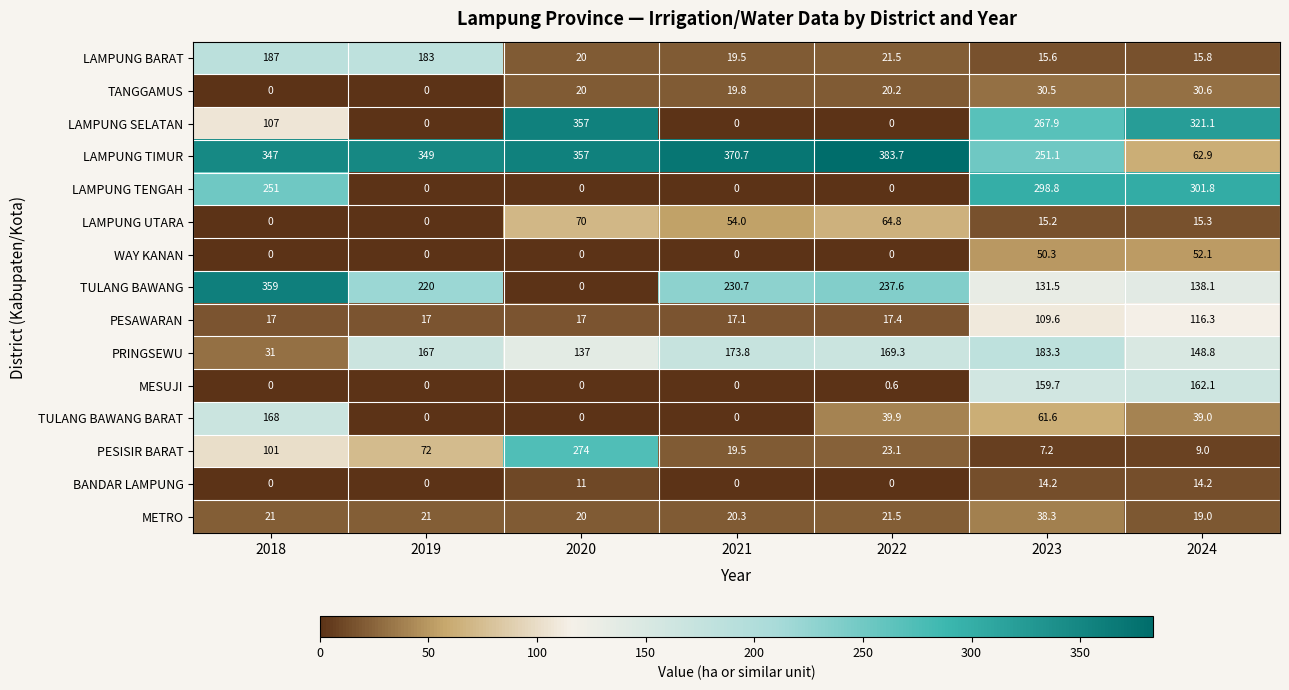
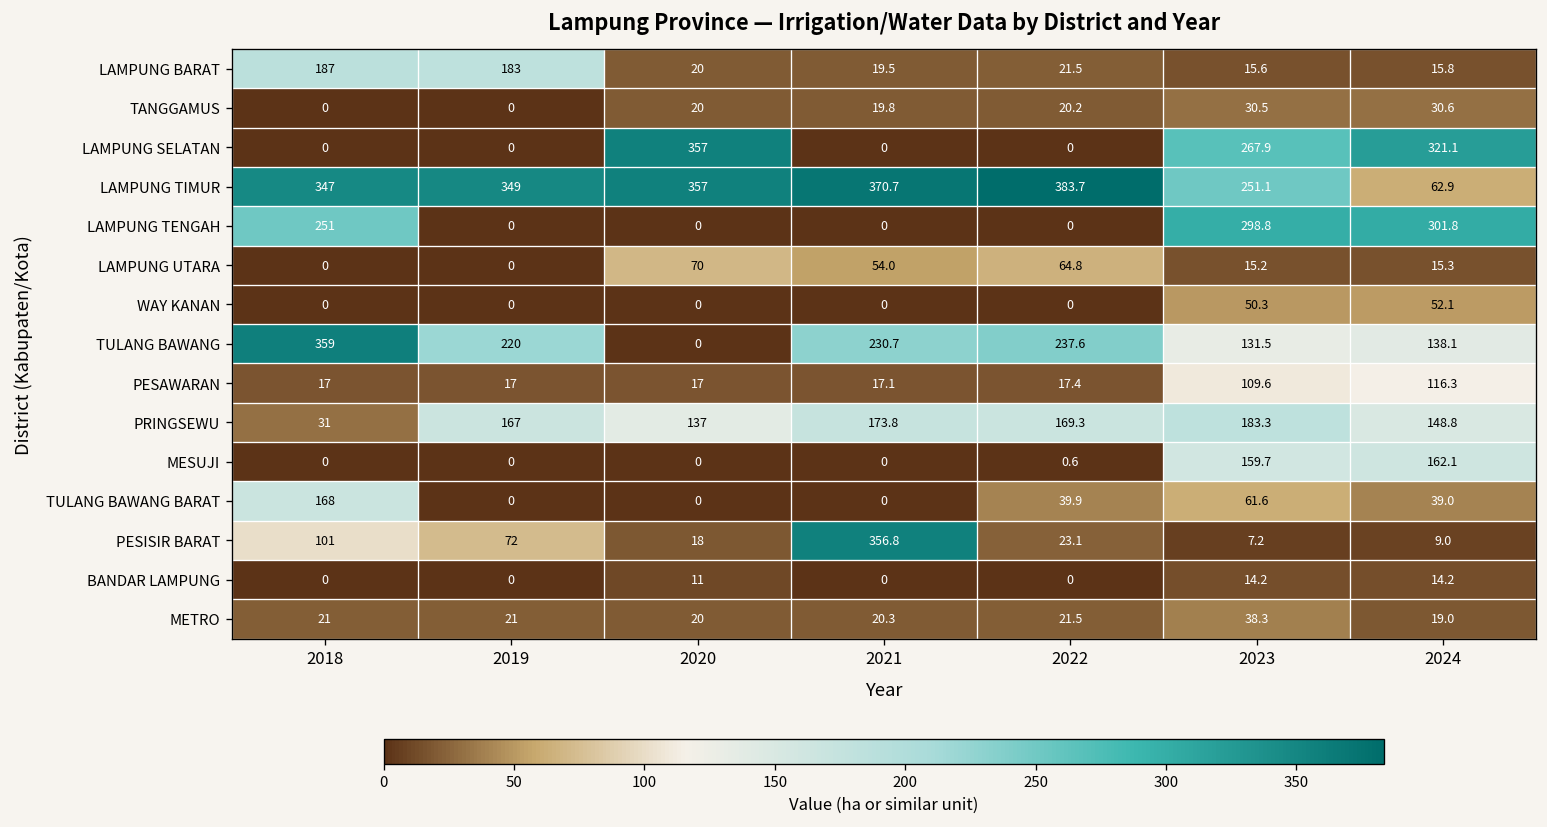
  {
    "LAMPUNG BARAT": {
      "2018": 187,
      "2019": 183,
      "2020": 20,
      "2021": 19.5,
      "2022": 21.5,
      "2023": 15.6,
      "2024": 15.8
    },
    "TANGGAMUS": {
      "2018": 0,
      "2019": 0,
      "2020": 20,
      "2021": 19.8,
      "2022": 20.2,
      "2023": 30.5,
      "2024": 30.6
    },
    "LAMPUNG SELATAN": {
-     "2018": 107,
+     "2018": 0,
      "2019": 0,
      "2020": 357,
      "2021": 0,
      "2022": 0,
      "2023": 267.9,
      "2024": 321.1
    },
    "LAMPUNG TIMUR": {
      "2018": 347,
      "2019": 349,
      "2020": 357,
      "2021": 370.7,
      "2022": 383.7,
      "2023": 251.1,
      "2024": 62.9
    },
    "LAMPUNG TENGAH": {
      "2018": 251,
      "2019": 0,
      "2020": 0,
      "2021": 0,
      "2022": 0,
      "2023": 298.8,
      "2024": 301.8
    },
    "LAMPUNG UTARA": {
      "2018": 0,
      "2019": 0,
      "2020": 70,
      "2021": 54.0,
      "2022": 64.8,
      "2023": 15.2,
      "2024": 15.3
    },
    "WAY KANAN": {
      "2018": 0,
      "2019": 0,
      "2020": 0,
      "2021": 0,
      "2022": 0,
      "2023": 50.3,
      "2024": 52.1
    },
    "TULANG BAWANG": {
      "2018": 359,
      "2019": 220,
      "2020": 0,
      "2021": 230.7,
      "2022": 237.6,
      "2023": 131.5,
      "2024": 138.1
    },
    "PESAWARAN": {
      "2018": 17,
      "2019": 17,
      "2020": 17,
      "2021": 17.1,
      "2022": 17.4,
      "2023": 109.6,
      "2024": 116.3
    },
    "PRINGSEWU": {
      "2018": 31,
      "2019": 167,
      "2020": 137,
      "2021": 173.8,
      "2022": 169.3,
      "2023": 183.3,
      "2024": 148.8
    },
    "MESUJI": {
      "2018": 0,
      "2019": 0,
      "2020": 0,
      "2021": 0,
      "2022": 0.6,
      "2023": 159.7,
      "2024": 162.1
    },
    "TULANG BAWANG BARAT": {
      "2018": 168,
      "2019": 0,
      "2020": 0,
      "2021": 0,
      "2022": 39.9,
      "2023": 61.6,
      "2024": 39.0
    },
    "PESISIR BARAT": {
      "2018": 101,
      "2019": 72,
-     "2020": 274,
-     "2021": 19.5,
+     "2020": 18,
+     "2021": 356.8,
      "2022": 23.1,
      "2023": 7.2,
      "2024": 9.0
    },
    "BANDAR LAMPUNG": {
      "2018": 0,
      "2019": 0,
      "2020": 11,
      "2021": 0,
      "2022": 0,
      "2023": 14.2,
      "2024": 14.2
    },
    "METRO": {
      "2018": 21,
      "2019": 21,
      "2020": 20,
      "2021": 20.3,
      "2022": 21.5,
      "2023": 38.3,
      "2024": 19.0
    }
  }
